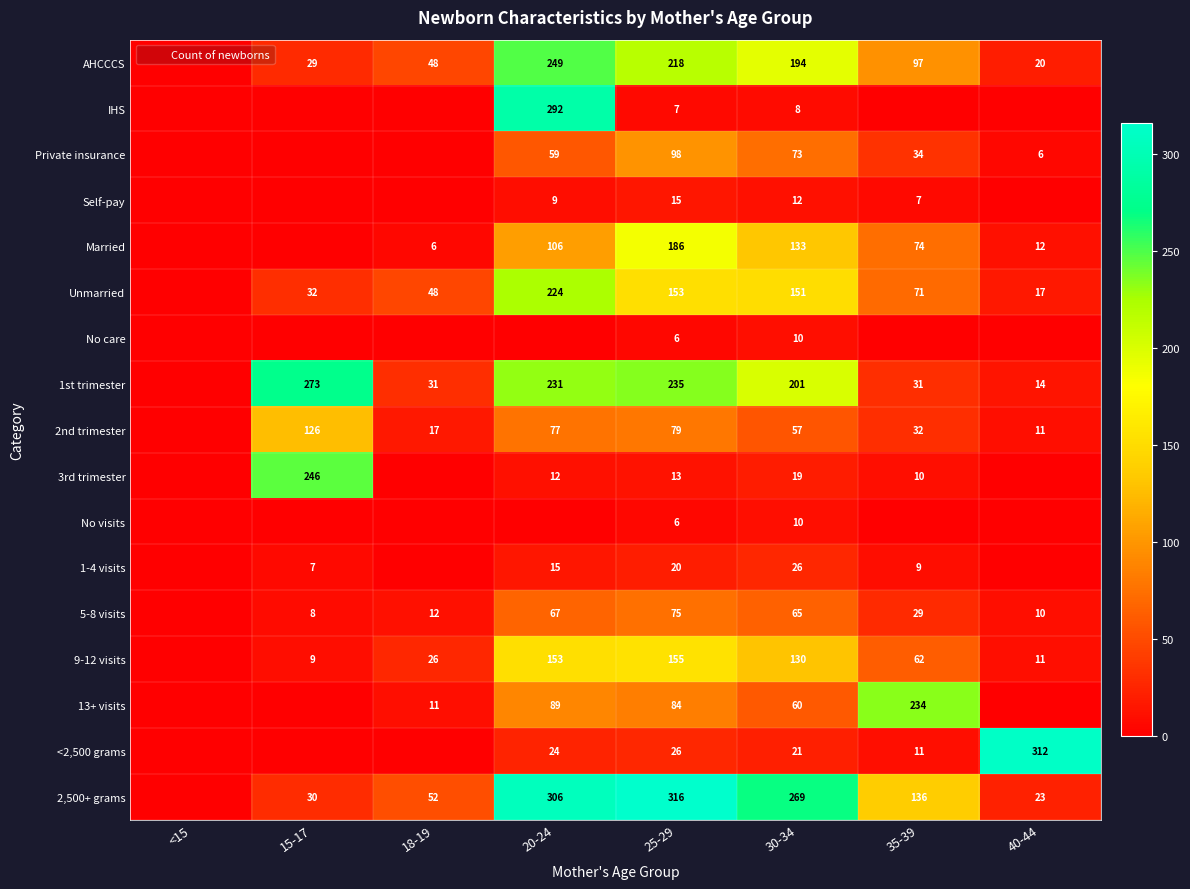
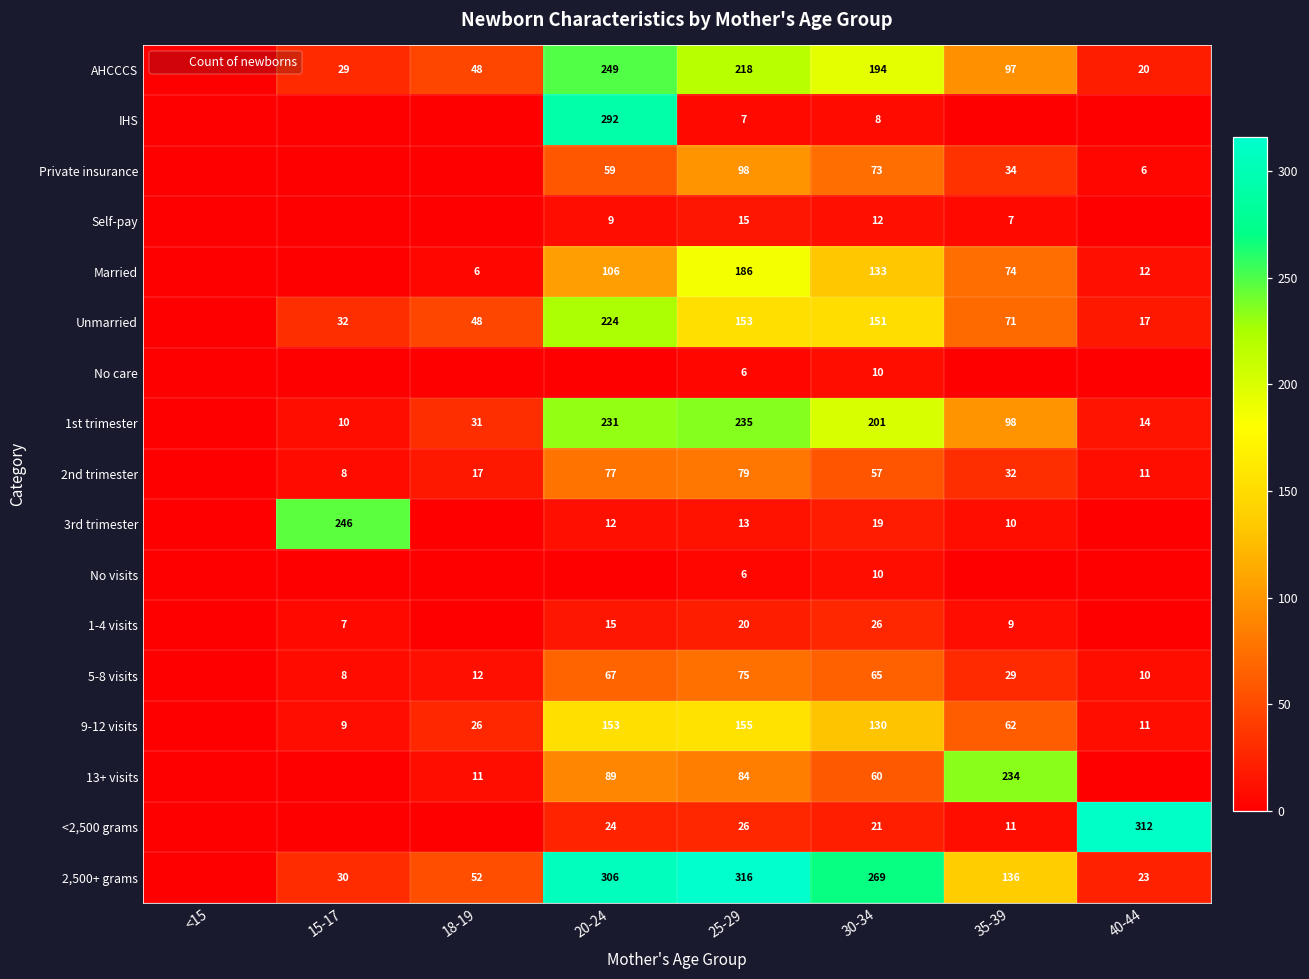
  {
    "AHCCCS": {
      "15-17": 29,
      "18-19": 48,
      "20-24": 249,
      "25-29": 218,
      "30-34": 194,
      "35-39": 97,
      "40-44": 20
    },
    "IHS": {
      "20-24": 292,
      "25-29": 7,
      "30-34": 8
    },
    "Private insurance": {
      "20-24": 59,
      "25-29": 98,
      "30-34": 73,
      "35-39": 34,
      "40-44": 6
    },
    "Self-pay": {
      "20-24": 9,
      "25-29": 15,
      "30-34": 12,
      "35-39": 7
    },
    "Married": {
      "18-19": 6,
      "20-24": 106,
      "25-29": 186,
      "30-34": 133,
      "35-39": 74,
      "40-44": 12
    },
    "Unmarried": {
      "15-17": 32,
      "18-19": 48,
      "20-24": 224,
      "25-29": 153,
      "30-34": 151,
      "35-39": 71,
      "40-44": 17
    },
    "No care": {
      "25-29": 6,
      "30-34": 10
    },
    "1st trimester": {
-     "15-17": 273,
+     "15-17": 10,
      "18-19": 31,
      "20-24": 231,
      "25-29": 235,
      "30-34": 201,
-     "35-39": 31,
+     "35-39": 98,
      "40-44": 14
    },
    "2nd trimester": {
-     "15-17": 126,
+     "15-17": 8,
      "18-19": 17,
      "20-24": 77,
      "25-29": 79,
      "30-34": 57,
      "35-39": 32,
      "40-44": 11
    },
    "3rd trimester": {
      "15-17": 246,
      "20-24": 12,
      "25-29": 13,
      "30-34": 19,
      "35-39": 10
    },
    "No visits": {
      "25-29": 6,
      "30-34": 10
    },
    "1-4 visits": {
      "15-17": 7,
      "20-24": 15,
      "25-29": 20,
      "30-34": 26,
      "35-39": 9
    },
    "5-8 visits": {
      "15-17": 8,
      "18-19": 12,
      "20-24": 67,
      "25-29": 75,
      "30-34": 65,
      "35-39": 29,
      "40-44": 10
    },
    "9-12 visits": {
      "15-17": 9,
      "18-19": 26,
      "20-24": 153,
      "25-29": 155,
      "30-34": 130,
      "35-39": 62,
      "40-44": 11
    },
    "13+ visits": {
      "18-19": 11,
      "20-24": 89,
      "25-29": 84,
      "30-34": 60,
      "35-39": 234
    },
    "<2,500 grams": {
      "20-24": 24,
      "25-29": 26,
      "30-34": 21,
      "35-39": 11,
      "40-44": 312
    },
    "2,500+ grams": {
      "15-17": 30,
      "18-19": 52,
      "20-24": 306,
      "25-29": 316,
      "30-34": 269,
      "35-39": 136,
      "40-44": 23
    }
  }
